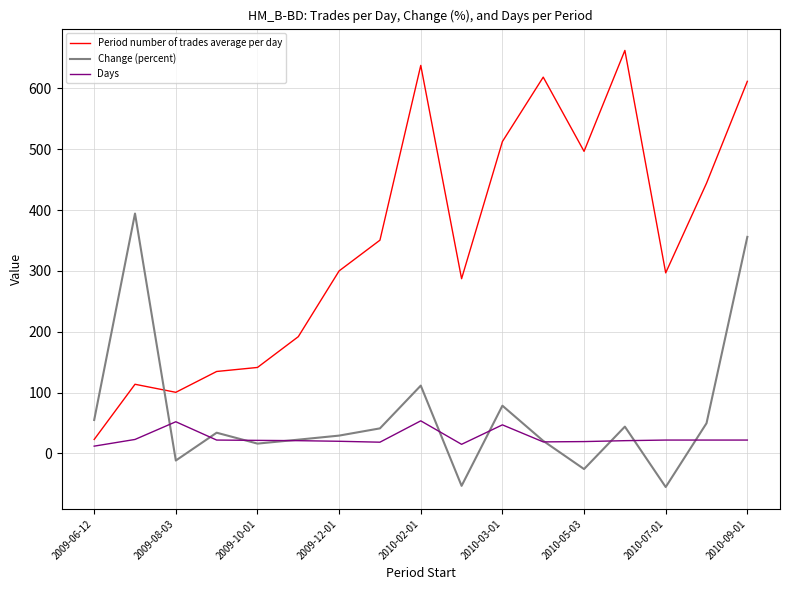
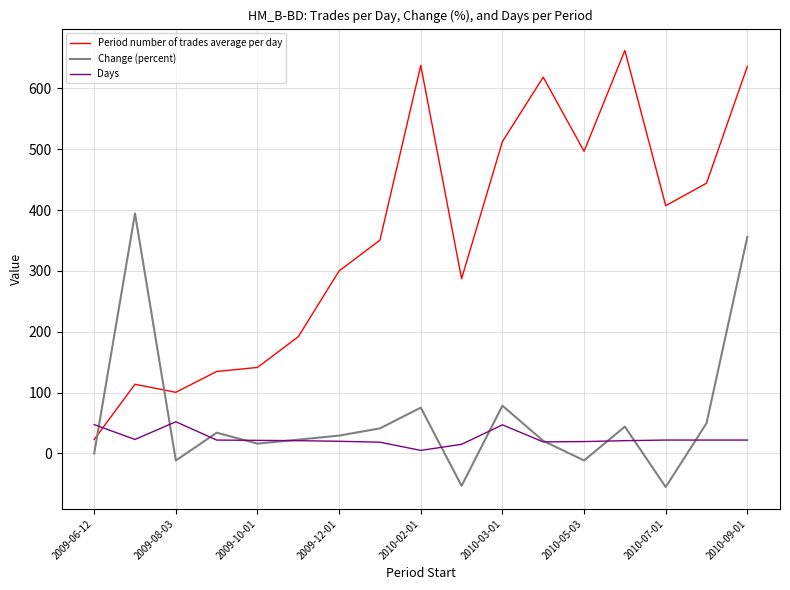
  {
    "Period number of trades average per day": {
      "2009-06-12": 20,
      "2009-08-03": 100,
      "2009-10-01": 140,
      "2009-12-01": 300,
      "2010-02-01": 640,
      "2010-03-01": 510,
      "2010-05-03": 500,
-     "2010-07-01": 300,
-     "2010-09-01": 610
+     "2010-07-01": 410,
+     "2010-09-01": 640
    },
    "Change (percent)": {
-     "2009-06-12": 60,
+     "2009-06-12": 0,
      "2009-08-03": -10,
      "2009-10-01": 20,
      "2009-12-01": 30,
-     "2010-02-01": 110,
+     "2010-02-01": 80,
      "2010-03-01": 80,
-     "2010-05-03": -30,
+     "2010-05-03": -10,
      "2010-07-01": -60,
      "2010-09-01": 360
    },
    "Days": {
-     "2009-06-12": 10,
+     "2009-06-12": 50,
      "2009-08-03": 50,
      "2009-10-01": 20,
      "2009-12-01": 20,
-     "2010-02-01": 50,
+     "2010-02-01": 10,
      "2010-03-01": 50,
      "2010-05-03": 20,
      "2010-07-01": 20,
      "2010-09-01": 20
    }
  }
